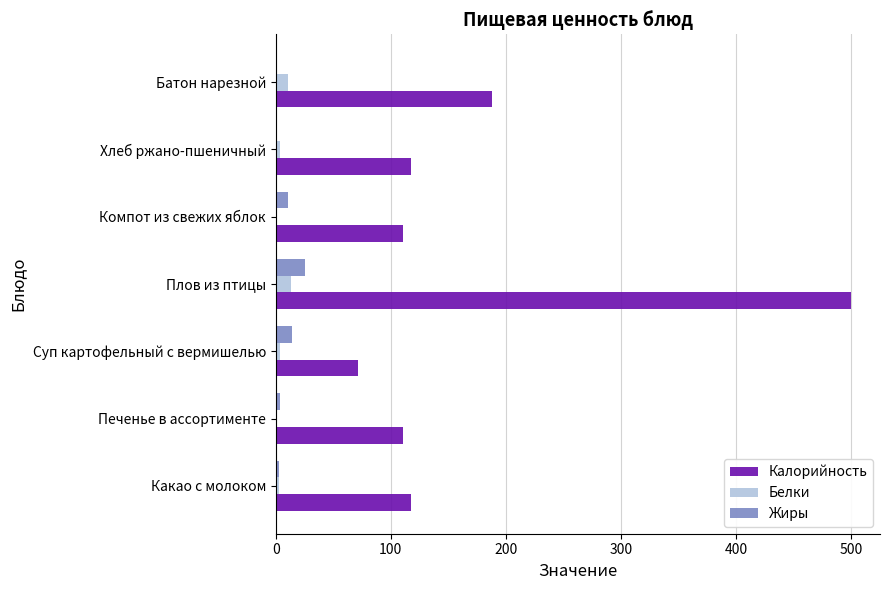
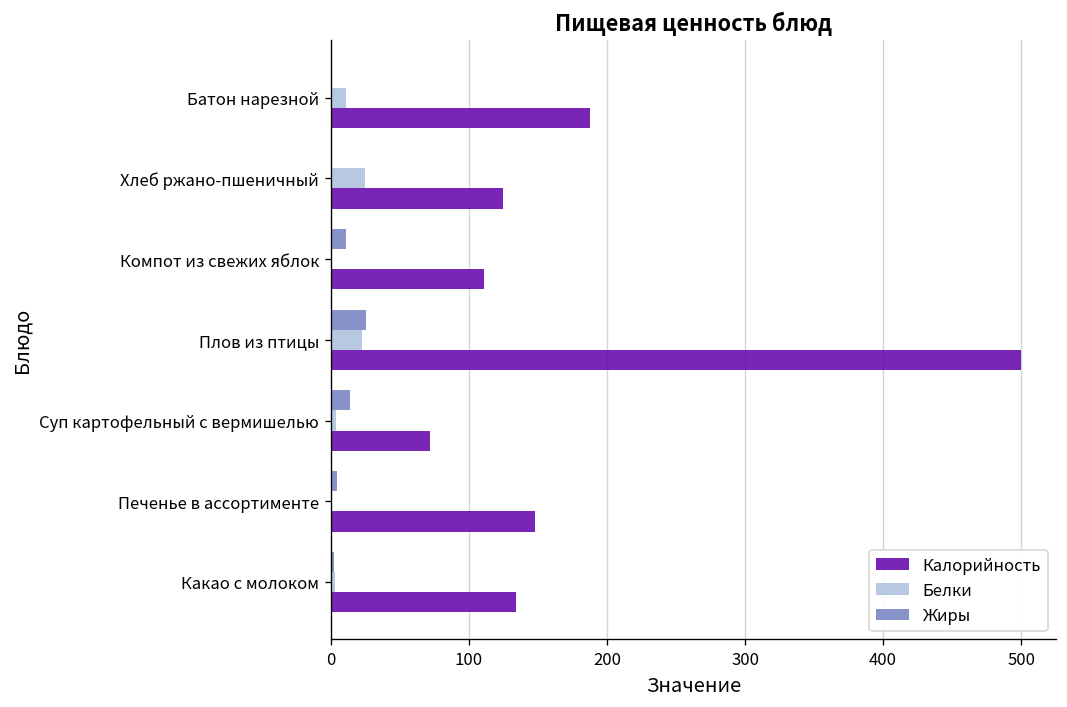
  {
    "Калорийность": {
      "Батон нарезной": 188,
-     "Хлеб ржано-пшеничный": 117,
+     "Хлеб ржано-пшеничный": 125,
      "Компот из свежих яблок": 111,
      "Плов из птицы": 500,
      "Суп картофельный с вермишелью": 72,
-     "Печенье в ассортименте": 111,
-     "Какао с молоком": 118
+     "Печенье в ассортименте": 148,
+     "Какао с молоком": 134
    },
    "Белки": {
      "Батон нарезной": 11,
-     "Хлеб ржано-пшеничный": 4,
-     "Плов из птицы": 13,
+     "Хлеб ржано-пшеничный": 25,
+     "Плов из птицы": 23,
      "Суп картофельный с вермишелью": 4,
      "Какао с молоком": 3
    },
    "Жиры": {
      "Компот из свежих яблок": 11,
      "Плов из птицы": 26,
      "Суп картофельный с вермишелью": 14,
      "Печенье в ассортименте": 4,
      "Какао с молоком": 3
    }
  }
